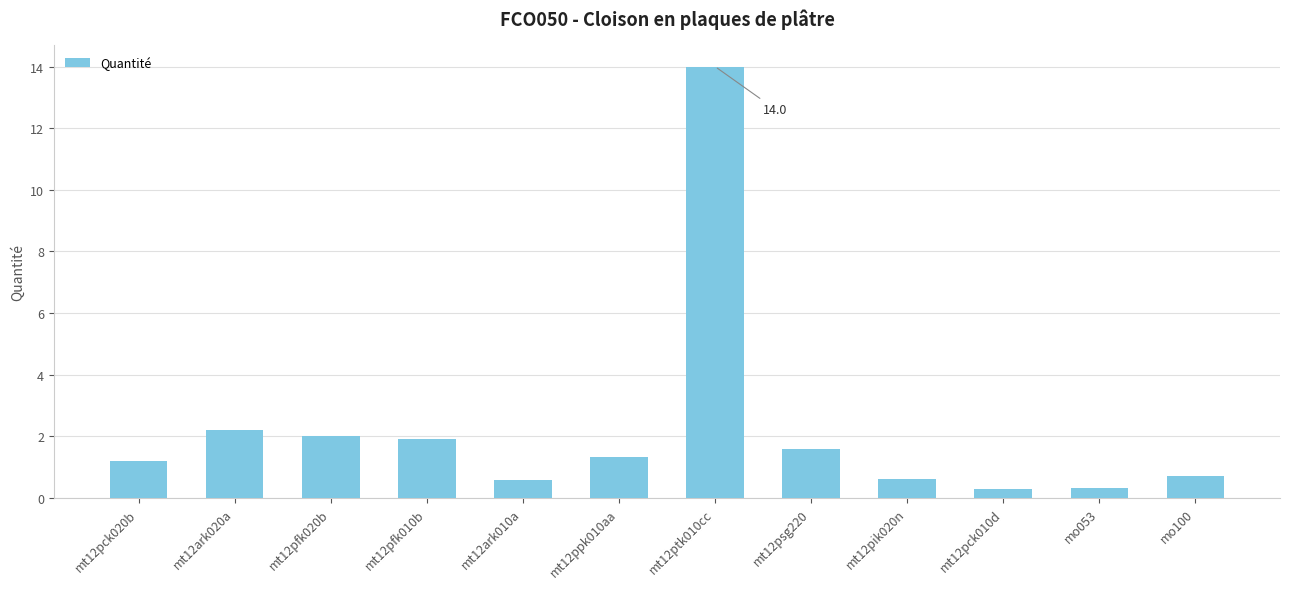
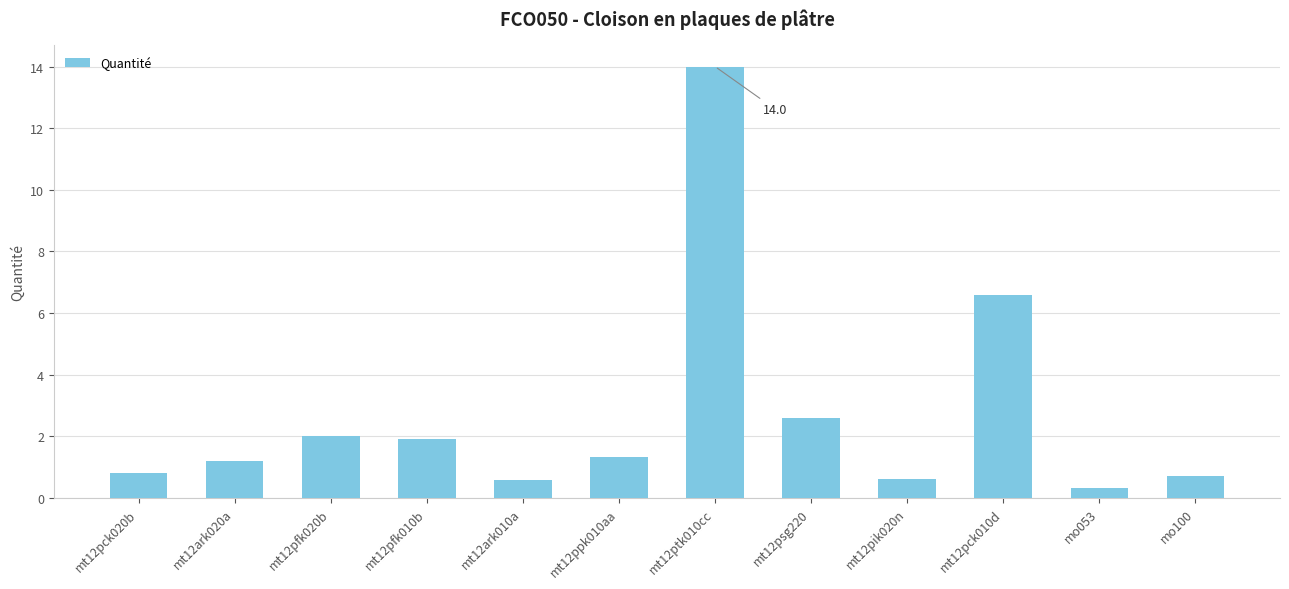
  {
-   "mt12pck020b": 1.2,
-   "mt12ark020a": 2.2,
+   "mt12pck020b": 0.8,
+   "mt12ark020a": 1.2,
    "mt12pfk020b": 2.0,
    "mt12pfk010b": 1.9,
    "mt12ark010a": 0.6,
    "mt12ppk010aa": 1.3,
-   "mt12psg220": 1.6,
+   "mt12psg220": 2.6,
    "mt12pik020n": 0.6,
-   "mt12pck010d": 0.3,
+   "mt12pck010d": 6.6,
    "mo053": 0.3,
    "mo100": 0.7
  }
